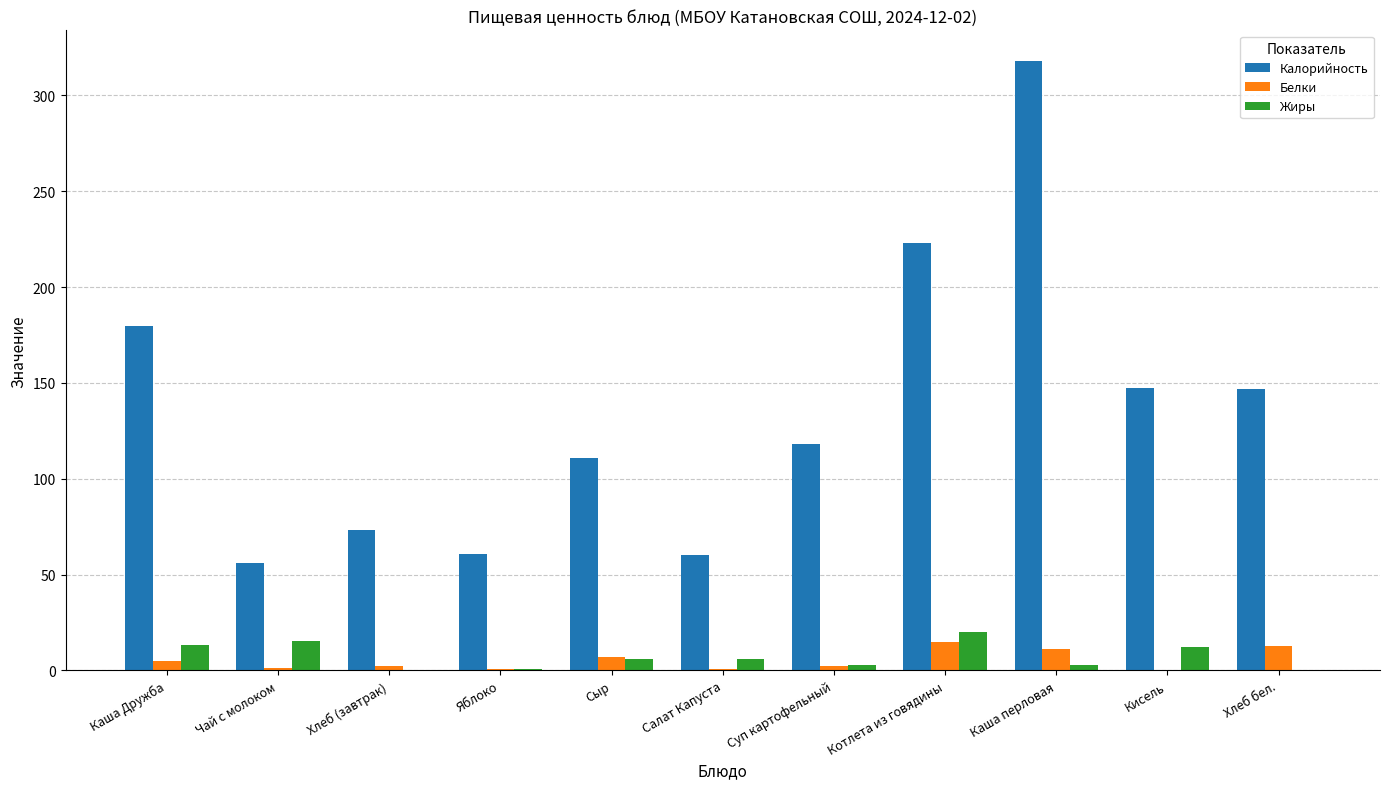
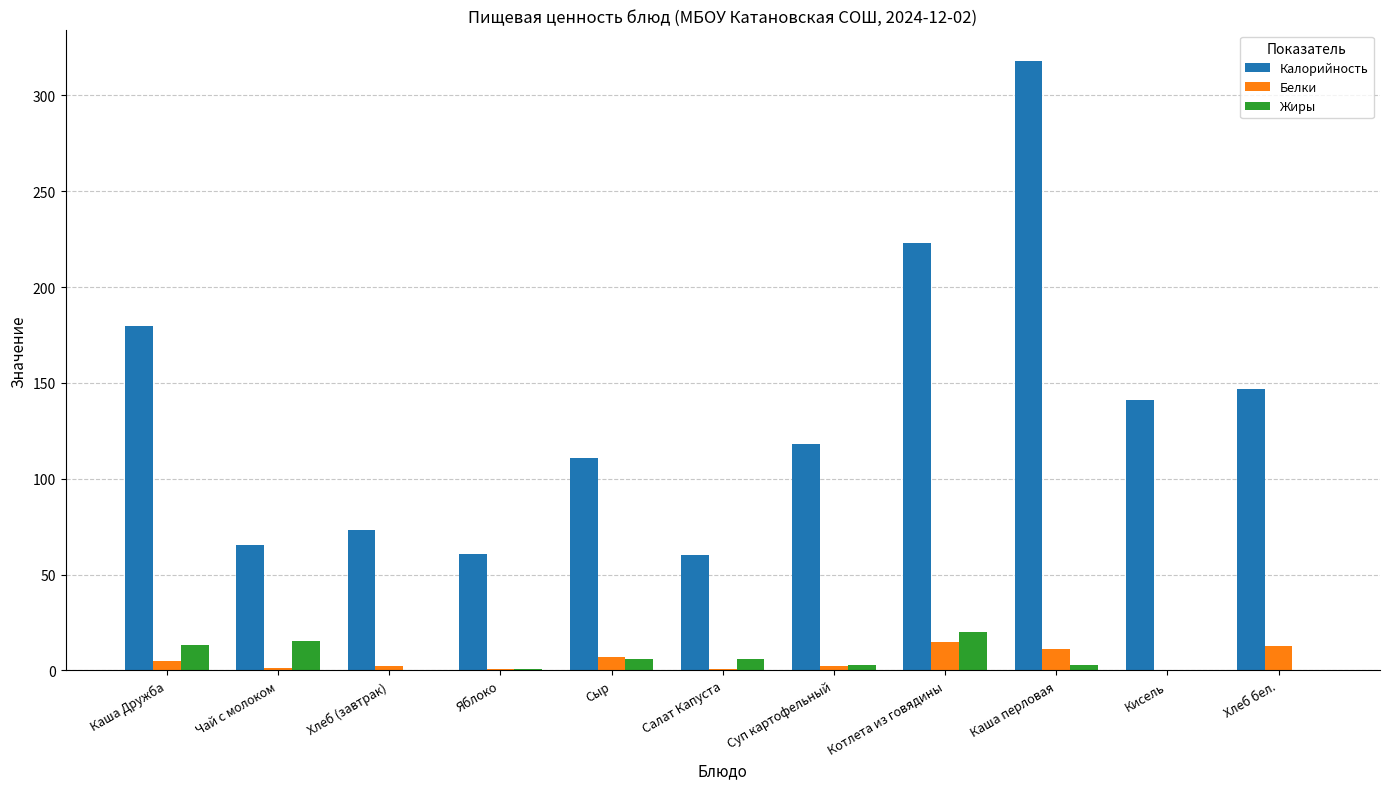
  {
    "Калорийность": {
      "Каша Дружба": 180,
-     "Чай с молоком": 56,
+     "Чай с молоком": 65,
      "Хлеб (завтрак)": 74,
      "Яблоко": 61,
      "Сыр": 111,
      "Салат Капуста": 60,
      "Суп картофельный": 118,
      "Котлета из говядины": 223,
      "Каша перловая": 318,
-     "Кисель": 147,
+     "Кисель": 141,
      "Хлеб бел.": 147
    },
    "Белки": {
      "Каша Дружба": 5,
      "Чай с молоком": 2,
      "Хлеб (завтрак)": 2,
      "Сыр": 7,
      "Суп картофельный": 3,
      "Котлета из говядины": 15,
      "Каша перловая": 11,
      "Хлеб бел.": 13
    },
    "Жиры": {
      "Каша Дружба": 13,
      "Чай с молоком": 15,
      "Сыр": 6,
      "Салат Капуста": 6,
      "Суп картофельный": 3,
      "Котлета из говядины": 20,
      "Каша перловая": 3,
-     "Кисель": 12
+     "Кисель": 0
    }
  }
